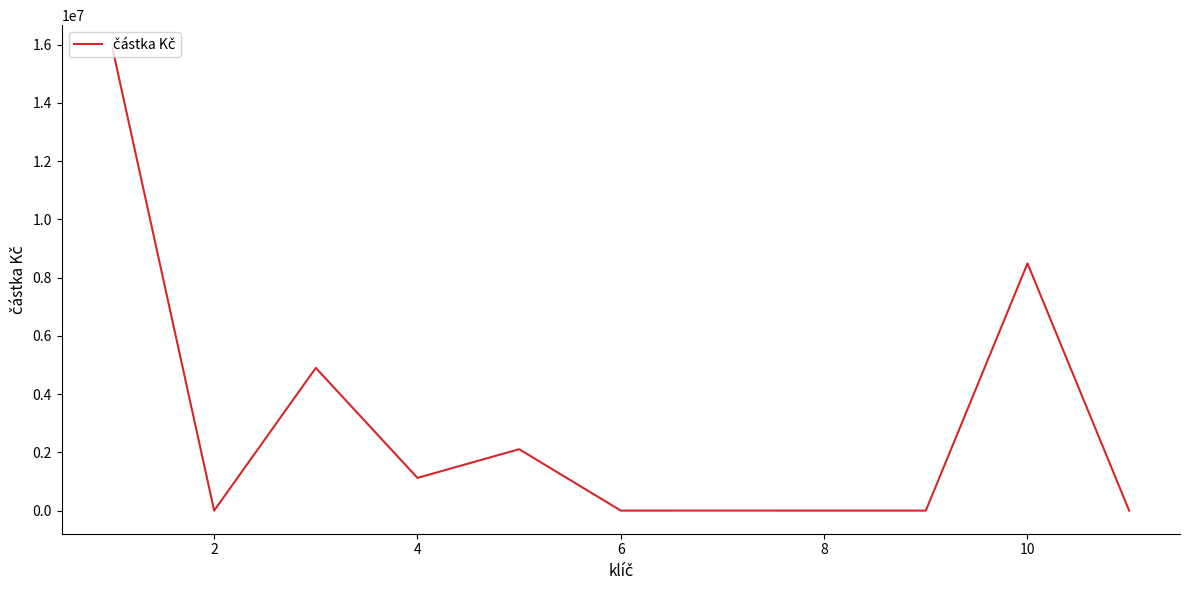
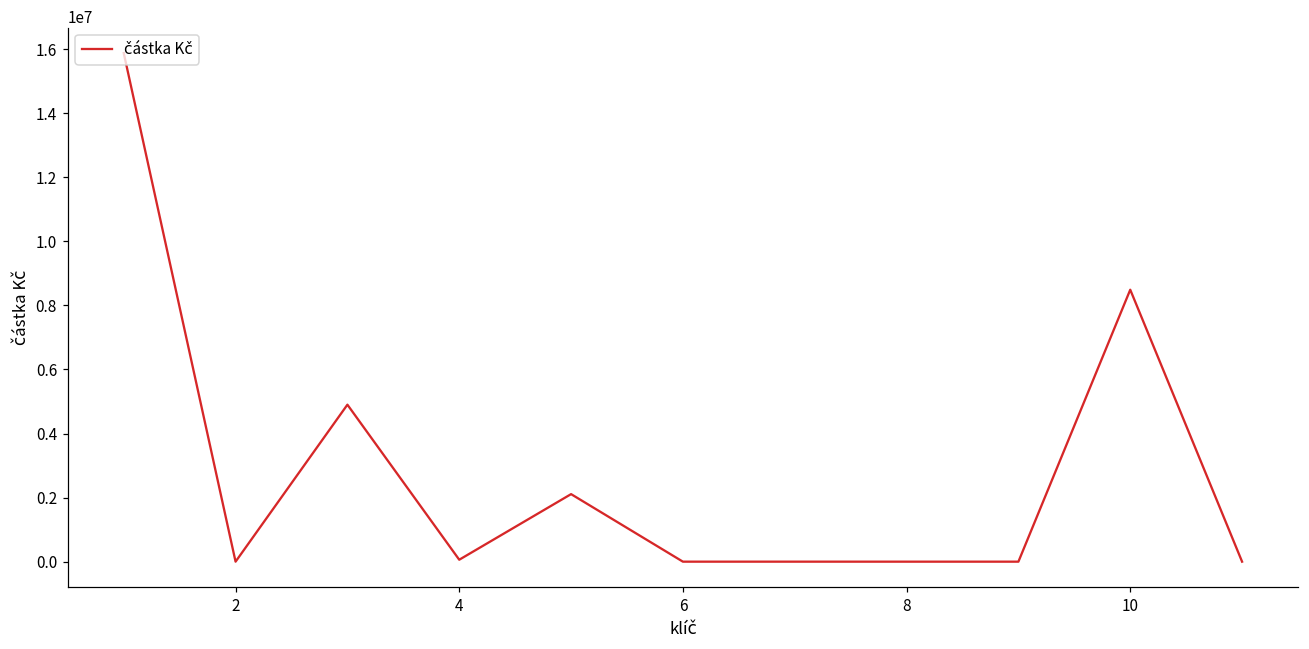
  {
    "2": 0,
-   "4": 1100000,
+   "4": 100000,
    "6": 0,
    "8": 0,
    "10": 8500000
  }
